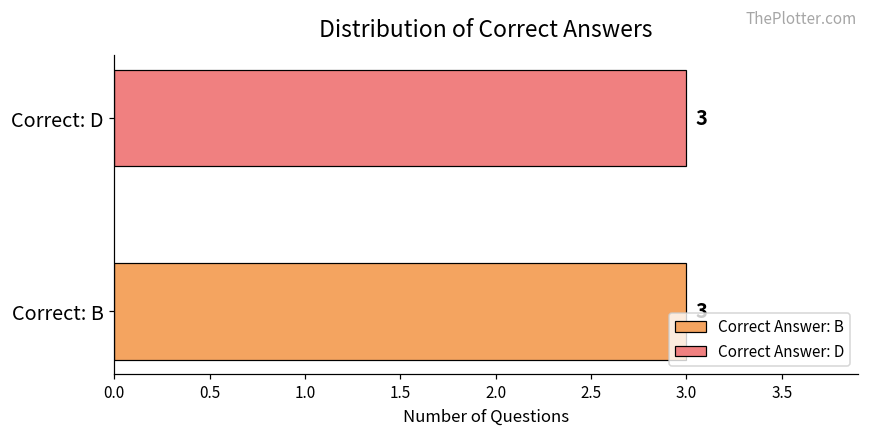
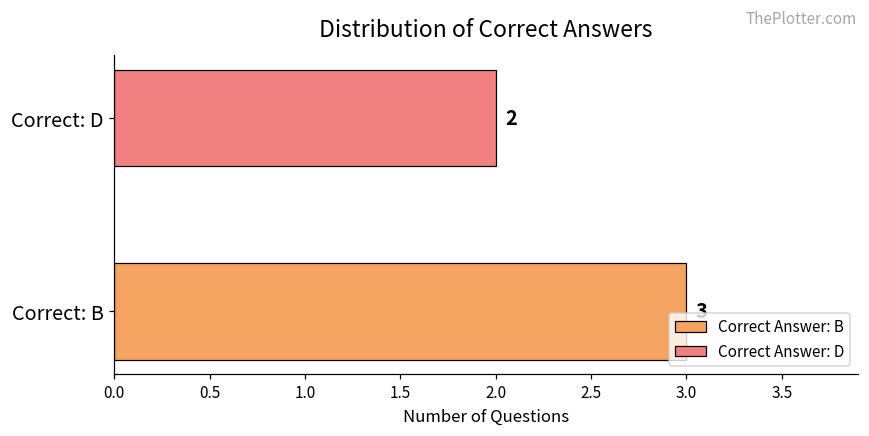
  {
-   "Correct: D": 3
+   "Correct: D": 2
  }
